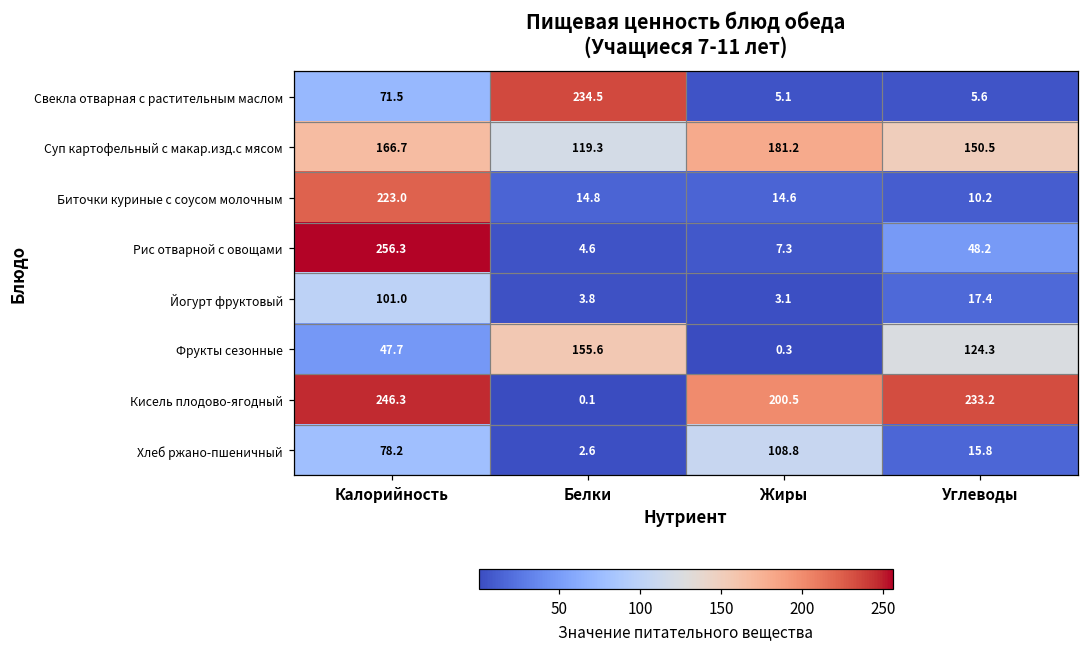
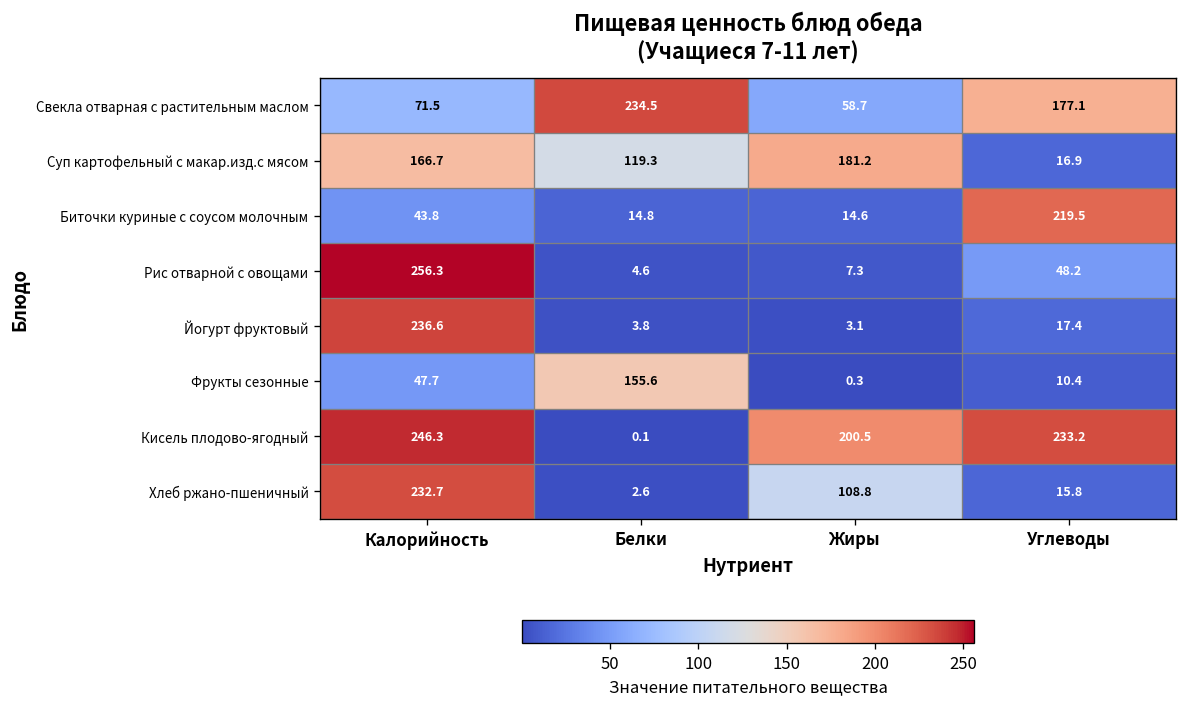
  {
    "Свекла отварная с растительным маслом": {
      "Калорийность": 71.5,
      "Белки": 234.5,
-     "Жиры": 5.1,
-     "Углеводы": 5.6
+     "Жиры": 58.7,
+     "Углеводы": 177.1
    },
    "Суп картофельный с макар.изд.с мясом": {
      "Калорийность": 166.7,
      "Белки": 119.3,
      "Жиры": 181.2,
-     "Углеводы": 150.5
+     "Углеводы": 16.9
    },
    "Биточки куриные с соусом молочным": {
-     "Калорийность": 223.0,
+     "Калорийность": 43.8,
      "Белки": 14.8,
      "Жиры": 14.6,
-     "Углеводы": 10.2
+     "Углеводы": 219.5
    },
    "Рис отварной с овощами": {
      "Калорийность": 256.3,
      "Белки": 4.6,
      "Жиры": 7.3,
      "Углеводы": 48.2
    },
    "Йогурт фруктовый": {
-     "Калорийность": 101.0,
+     "Калорийность": 236.6,
      "Белки": 3.8,
      "Жиры": 3.1,
      "Углеводы": 17.4
    },
    "Фрукты сезонные": {
      "Калорийность": 47.7,
      "Белки": 155.6,
      "Жиры": 0.3,
-     "Углеводы": 124.3
+     "Углеводы": 10.4
    },
    "Кисель плодово-ягодный": {
      "Калорийность": 246.3,
      "Белки": 0.1,
      "Жиры": 200.5,
      "Углеводы": 233.2
    },
    "Хлеб ржано-пшеничный": {
-     "Калорийность": 78.2,
+     "Калорийность": 232.7,
      "Белки": 2.6,
      "Жиры": 108.8,
      "Углеводы": 15.8
    }
  }
